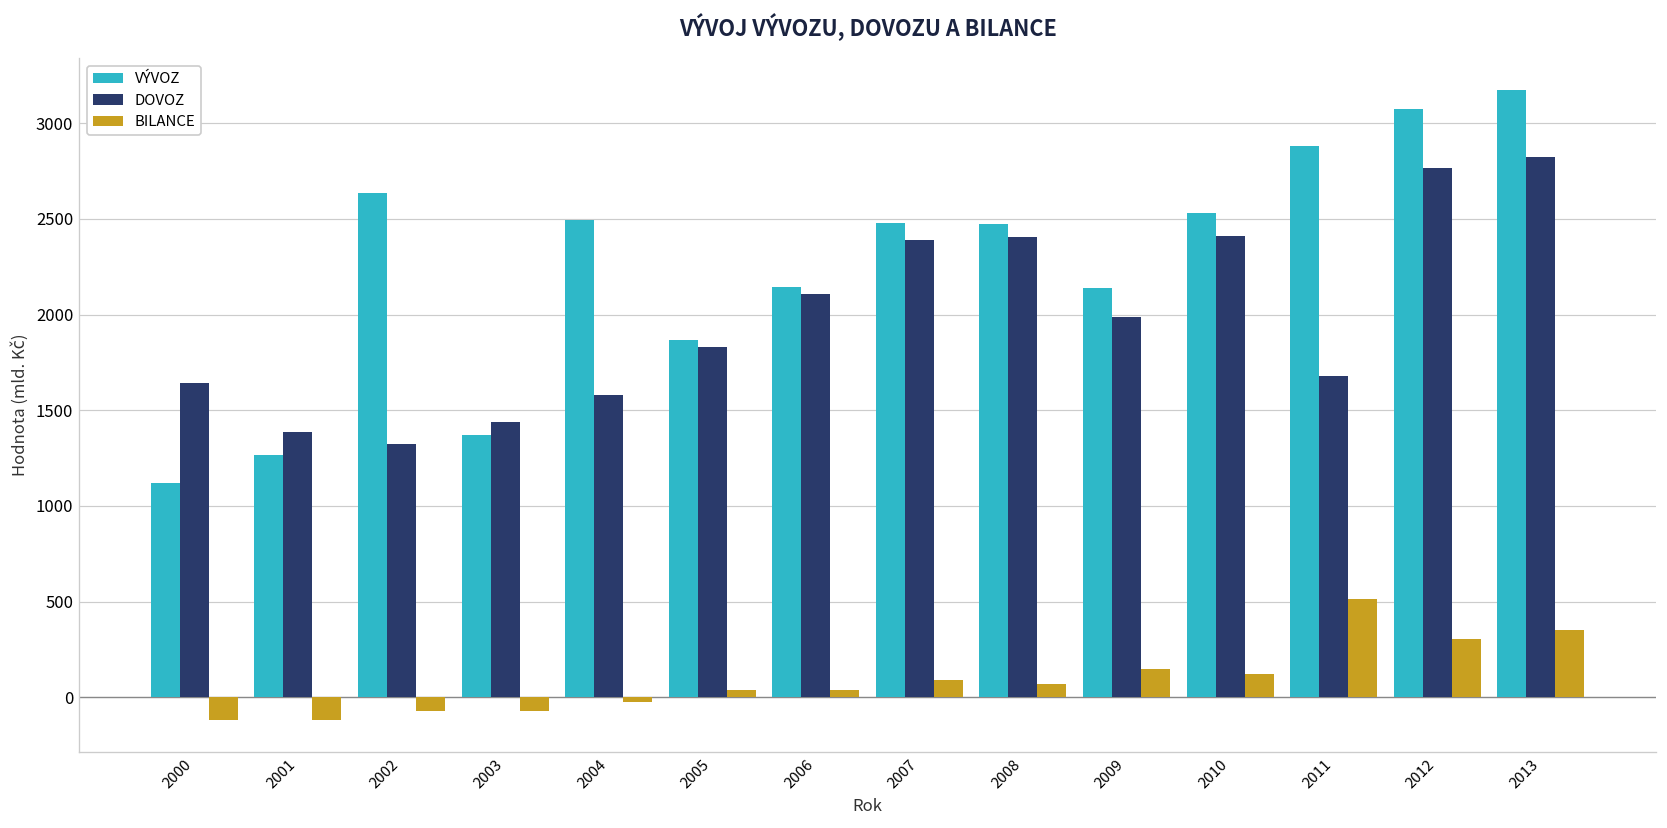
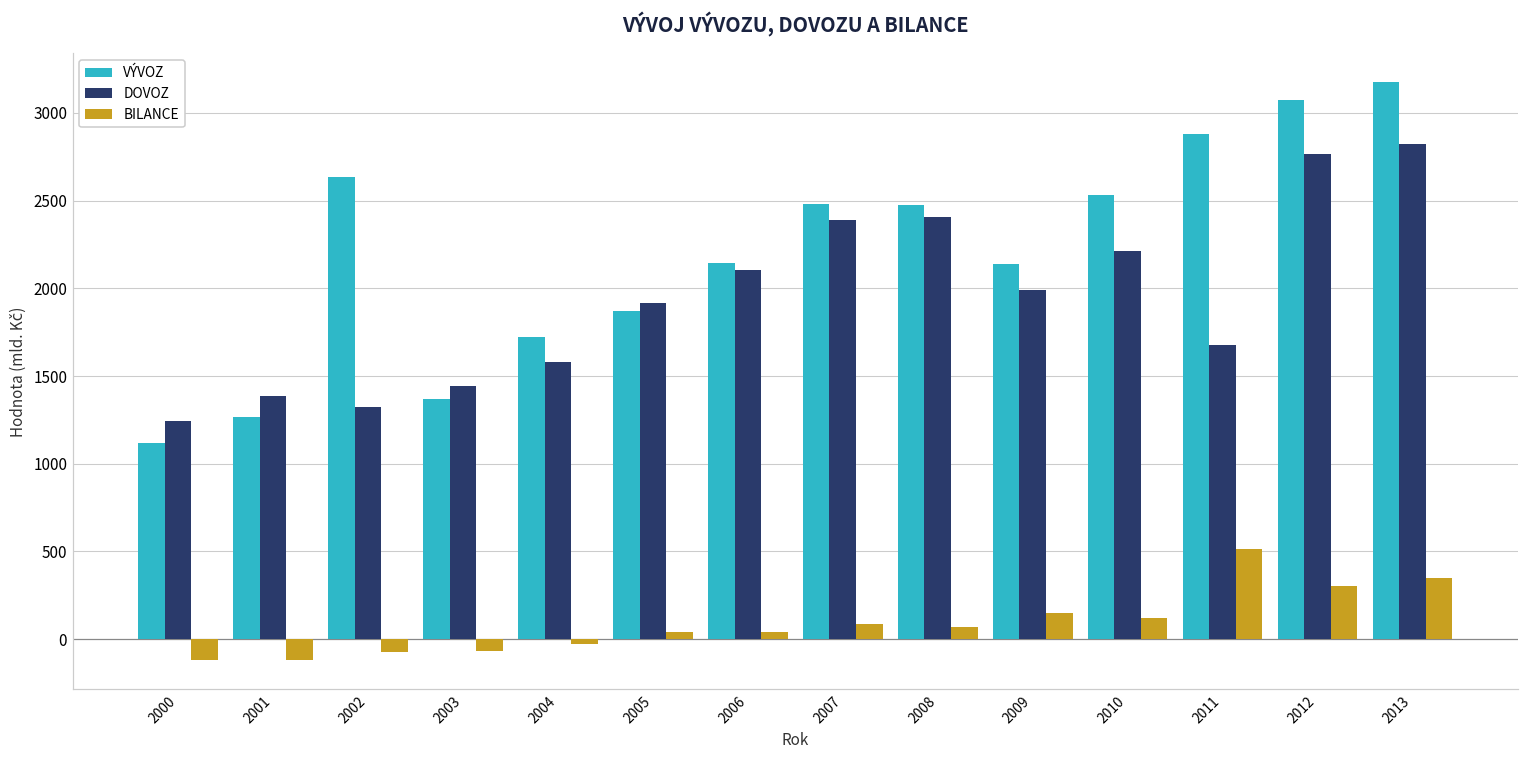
  {
    "VÝVOZ": {
      "2000": 1120,
      "2001": 1270,
      "2002": 2640,
      "2003": 1370,
-     "2004": 2490,
+     "2004": 1720,
      "2005": 1870,
      "2006": 2140,
      "2007": 2480,
      "2008": 2470,
      "2009": 2140,
      "2010": 2530,
      "2011": 2880,
      "2012": 3070,
      "2013": 3170
    },
    "DOVOZ": {
-     "2000": 1640,
+     "2000": 1240,
      "2001": 1390,
      "2002": 1330,
      "2003": 1440,
      "2004": 1580,
-     "2005": 1830,
+     "2005": 1920,
      "2006": 2100,
      "2007": 2390,
      "2008": 2410,
      "2009": 1990,
-     "2010": 2410,
+     "2010": 2210,
      "2011": 1680,
      "2012": 2770,
      "2013": 2820
    },
    "BILANCE": {
      "2000": -120,
      "2001": -120,
      "2002": -70,
      "2003": -70,
      "2004": -30,
      "2005": 40,
      "2006": 40,
      "2007": 90,
      "2008": 70,
      "2009": 150,
      "2010": 120,
      "2011": 510,
      "2012": 310,
      "2013": 350
    }
  }
